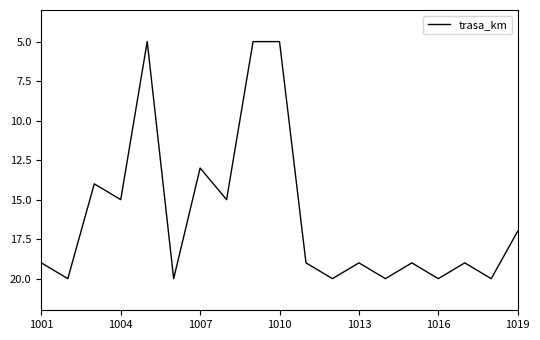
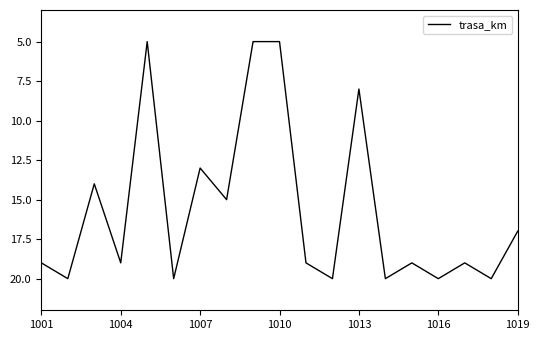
  {
    "1001": 19,
-   "1004": 15,
+   "1004": 19,
    "1007": 13,
    "1010": 5,
-   "1013": 19,
+   "1013": 8,
    "1016": 20,
    "1019": 17
  }
